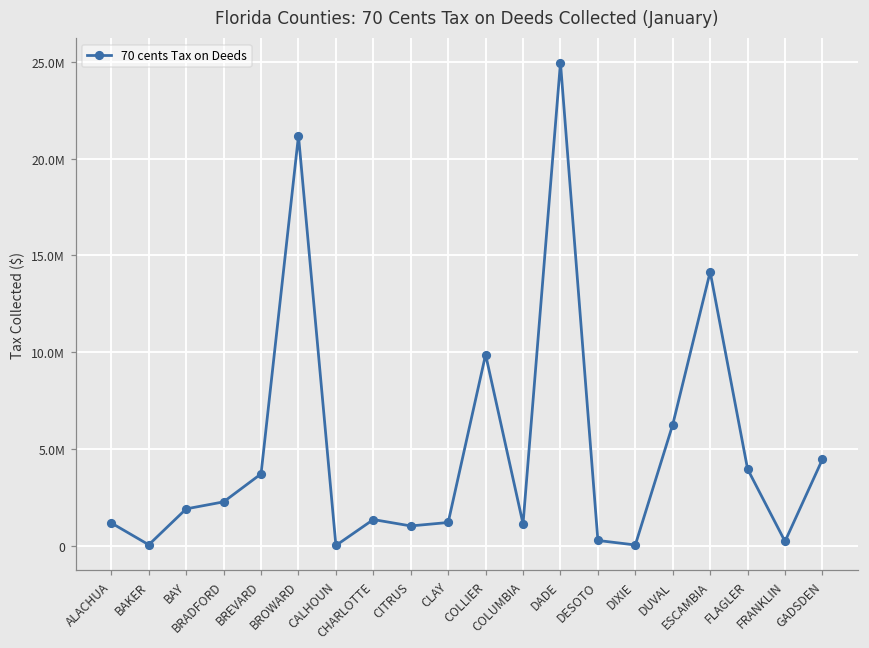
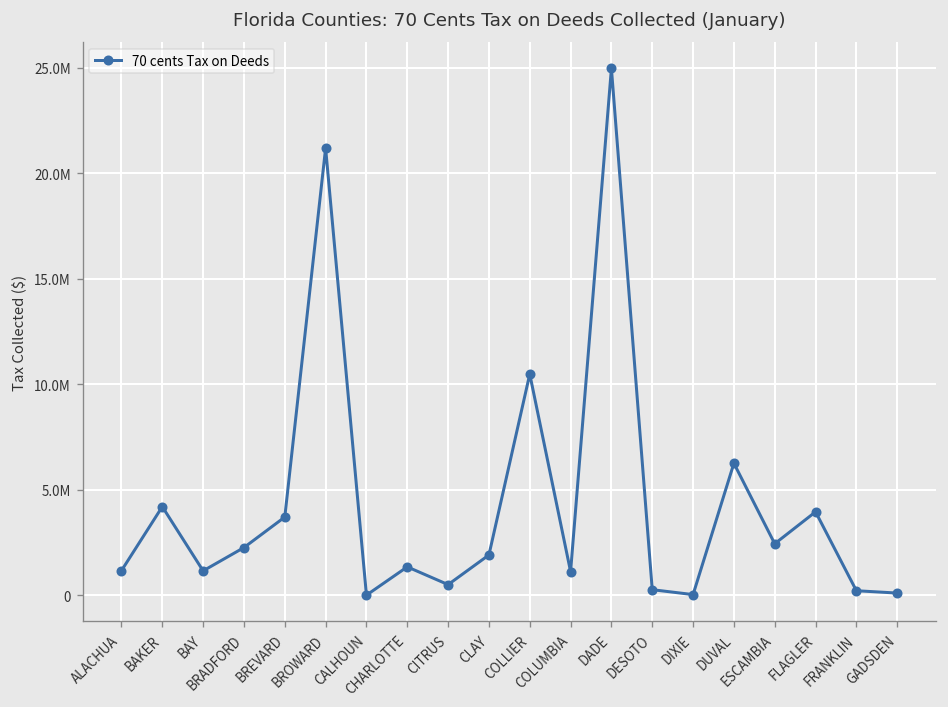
  {
    "ALACHUA": 1200000,
-   "BAKER": 0,
-   "BAY": 1900000,
+   "BAKER": 4200000,
+   "BAY": 1200000,
    "BRADFORD": 2300000,
    "BREVARD": 3700000,
    "BROWARD": 21200000,
    "CALHOUN": 0,
    "CHARLOTTE": 1400000,
-   "CITRUS": 1000000,
-   "CLAY": 1200000,
-   "COLLIER": 9900000,
+   "CITRUS": 500000,
+   "CLAY": 1900000,
+   "COLLIER": 10500000,
    "COLUMBIA": 1100000,
    "DADE": 25000000,
    "DESOTO": 300000,
    "DIXIE": 0,
    "DUVAL": 6300000,
-   "ESCAMBIA": 14200000,
+   "ESCAMBIA": 2400000,
    "FLAGLER": 4000000,
    "FRANKLIN": 200000,
-   "GADSDEN": 4500000
+   "GADSDEN": 100000
  }
